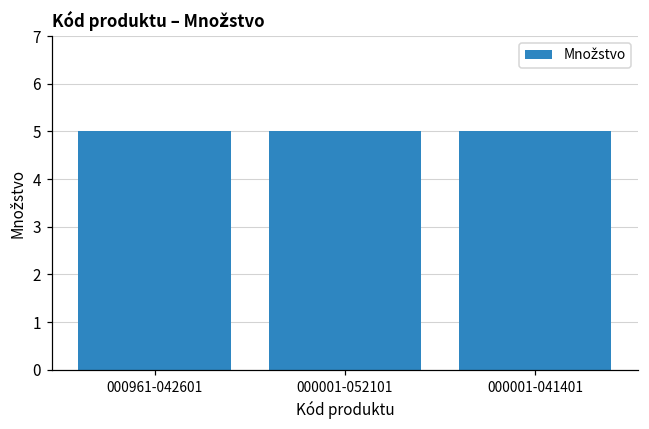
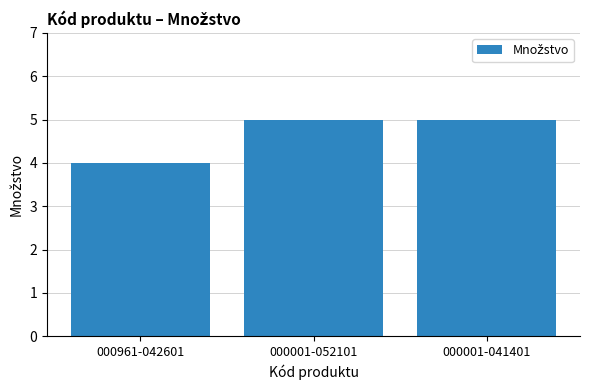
  {
-   "000961-042601": 5,
+   "000961-042601": 4,
    "000001-052101": 5,
    "000001-041401": 5
  }
